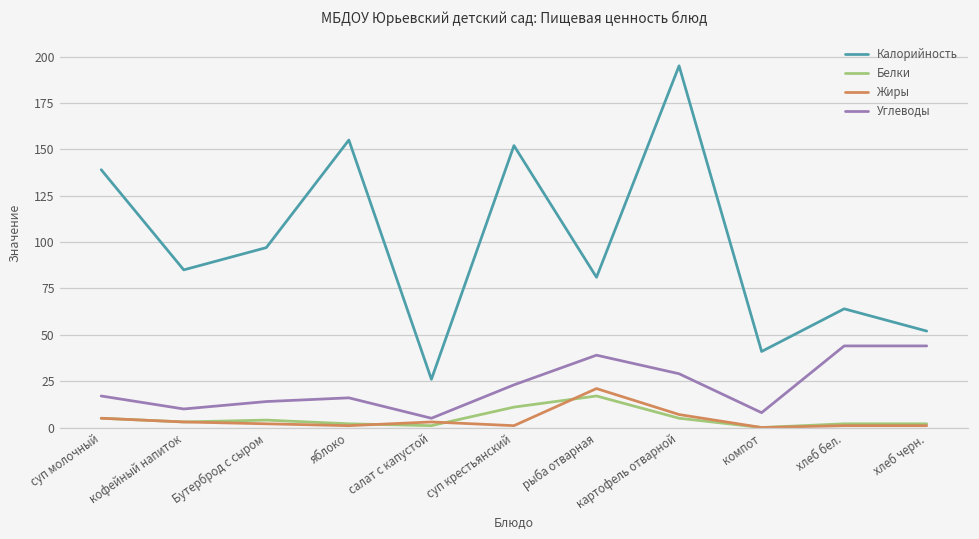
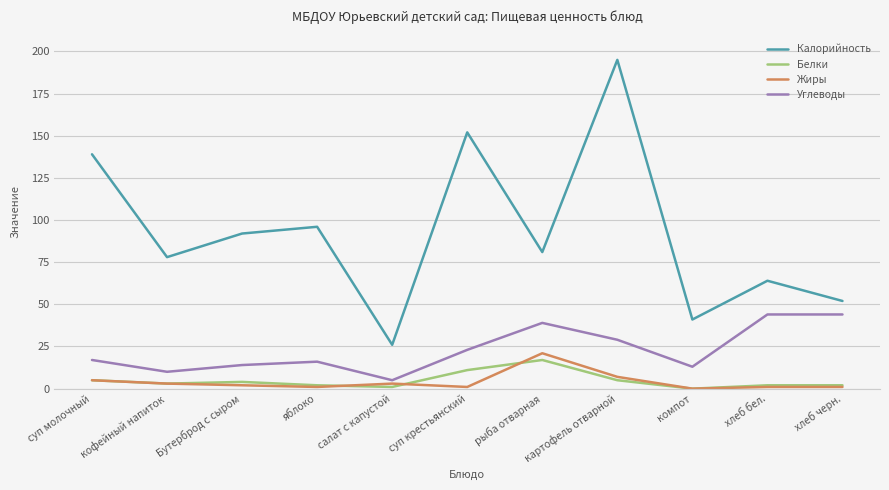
  {
    "Калорийность": {
      "суп молочный": 139,
-     "кофейный напиток": 85,
-     "Бутерброд с сыром": 97,
-     "яблоко": 155,
+     "кофейный напиток": 78,
+     "Бутерброд с сыром": 92,
+     "яблоко": 96,
      "салат с капустой": 26,
      "суп крестьянский": 152,
      "рыба отварная": 81,
      "картофель отварной": 195,
      "компот": 41,
      "хлеб бел.": 64,
      "хлеб черн.": 52
    },
    "Белки": {
      "Бутерброд с сыром": 4,
      "салат с капустой": 1,
      "суп крестьянский": 11,
      "рыба отварная": 17,
      "картофель отварной": 5
    },
    "Жиры": {
      "Бутерброд с сыром": 2,
      "салат с капустой": 3,
      "суп крестьянский": 1,
      "рыба отварная": 21,
      "картофель отварной": 7
    },
    "Углеводы": {
      "суп молочный": 17,
      "кофейный напиток": 10,
      "Бутерброд с сыром": 14,
      "яблоко": 16,
      "салат с капустой": 5,
      "суп крестьянский": 23,
      "рыба отварная": 39,
      "картофель отварной": 29,
-     "компот": 8,
+     "компот": 13,
      "хлеб бел.": 44,
      "хлеб черн.": 44
    }
  }
